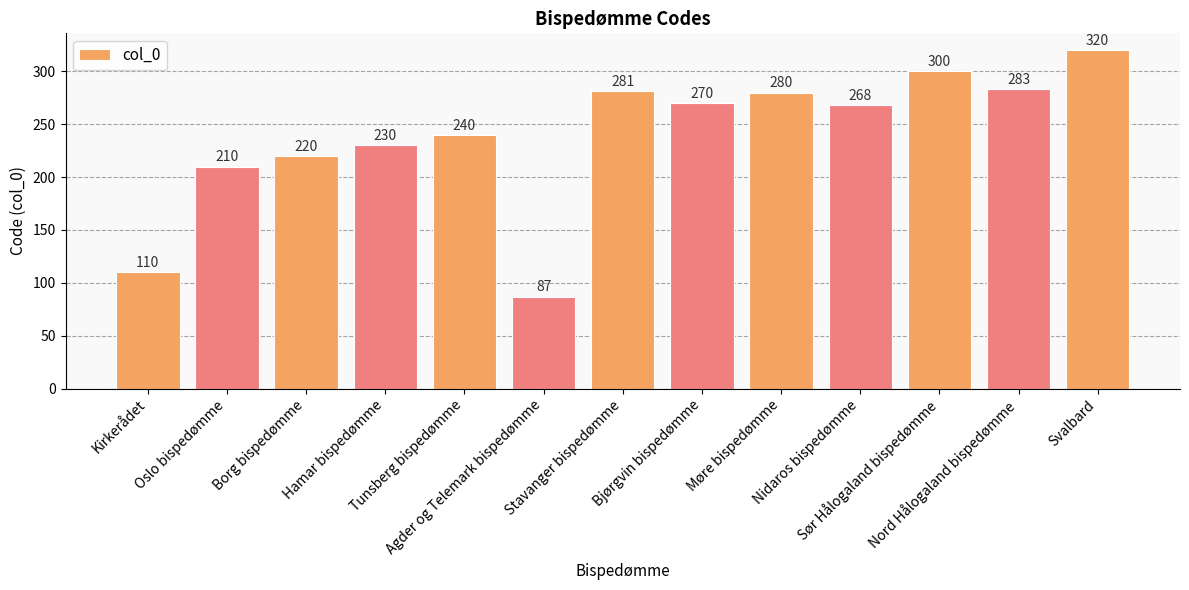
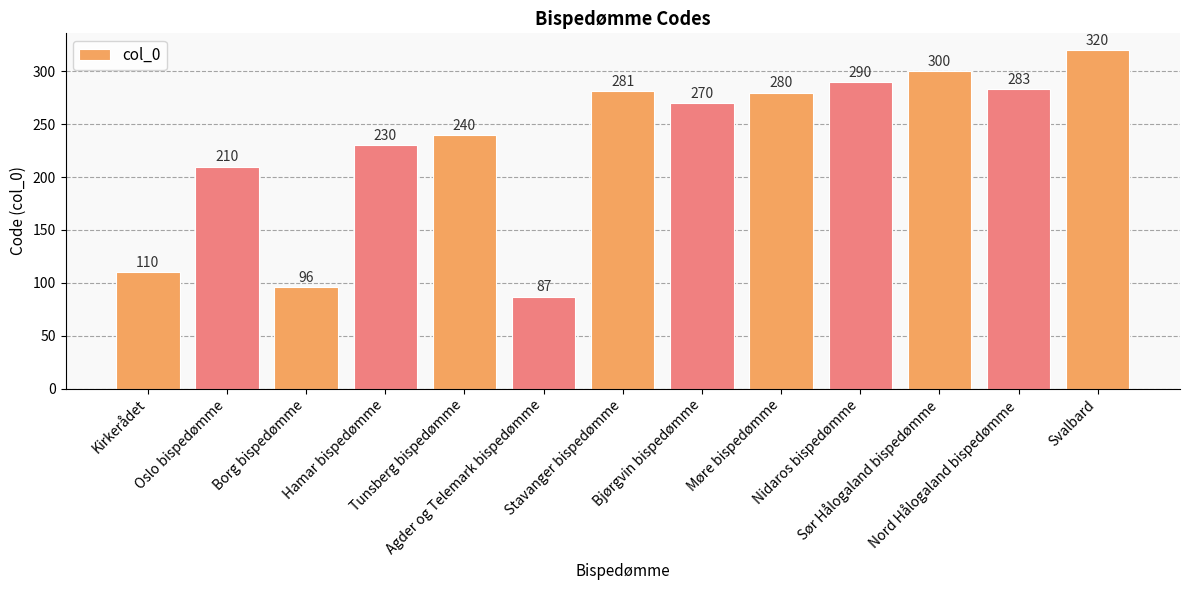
  {
    "Kirkerådet": 110,
    "Oslo bispedømme": 210,
-   "Borg bispedømme": 220,
+   "Borg bispedømme": 96,
    "Hamar bispedømme": 230,
    "Tunsberg bispedømme": 240,
    "Agder og Telemark bispedømme": 87,
    "Stavanger bispedømme": 281,
    "Bjørgvin bispedømme": 270,
    "Møre bispedømme": 280,
-   "Nidaros bispedømme": 268,
+   "Nidaros bispedømme": 290,
    "Sør Hålogaland bispedømme": 300,
    "Nord Hålogaland bispedømme": 283,
    "Svalbard": 320
  }
